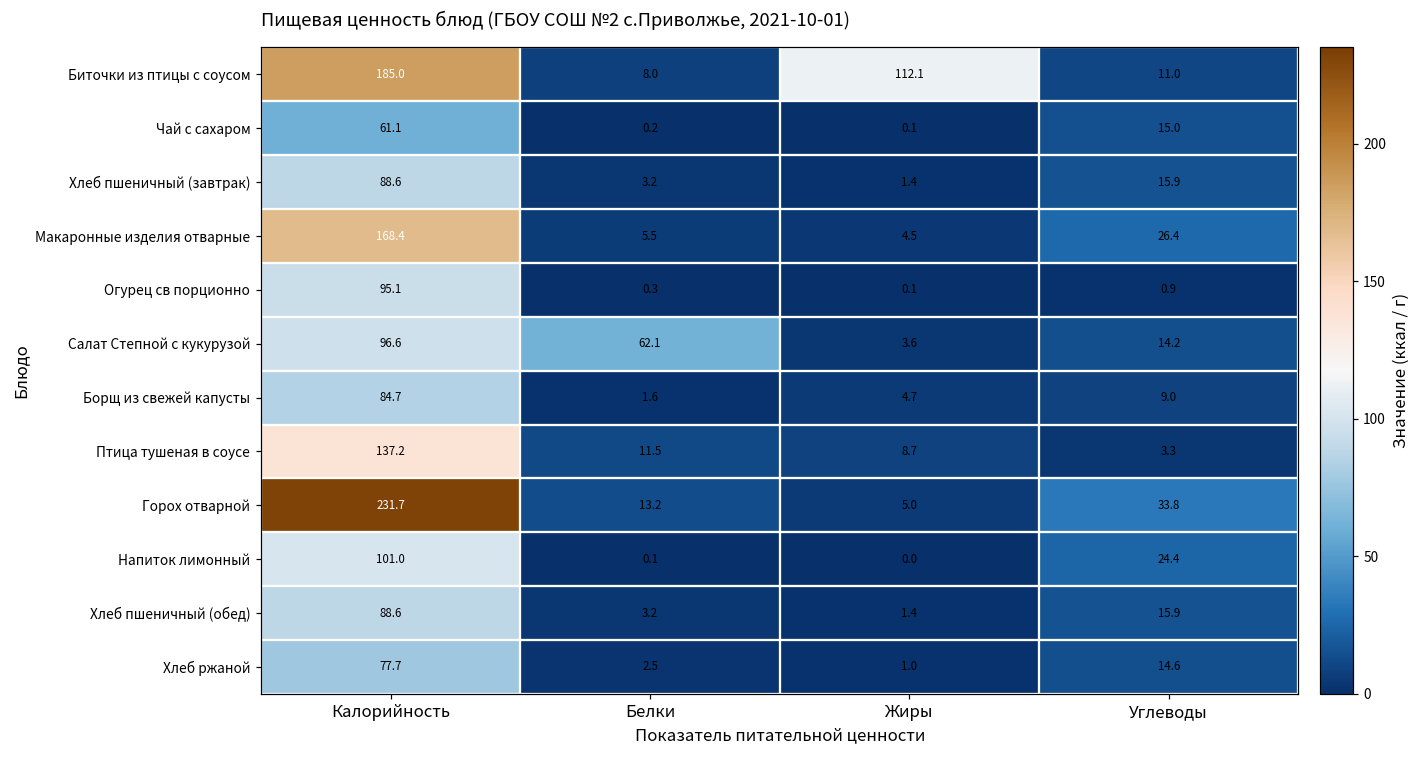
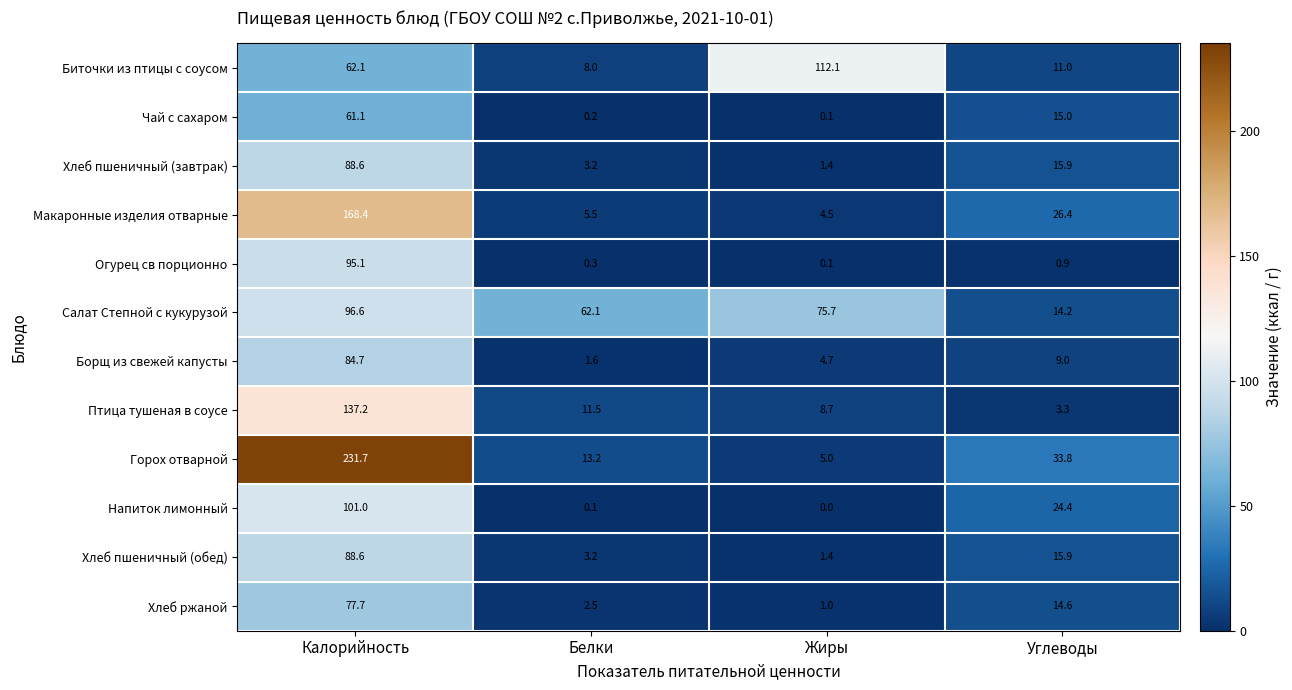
  {
    "Биточки из птицы с соусом": {
-     "Калорийность": 185.0,
+     "Калорийность": 62.1,
      "Белки": 8.0,
      "Жиры": 112.1,
      "Углеводы": 11.0
    },
    "Чай с сахаром": {
      "Калорийность": 61.1,
      "Белки": 0.2,
      "Жиры": 0.1,
      "Углеводы": 15.0
    },
    "Хлеб пшеничный (завтрак)": {
      "Калорийность": 88.6,
      "Белки": 3.2,
      "Жиры": 1.4,
      "Углеводы": 15.9
    },
    "Макаронные изделия отварные": {
      "Калорийность": 168.4,
      "Белки": 5.5,
      "Жиры": 4.5,
      "Углеводы": 26.4
    },
    "Огурец св порционно": {
      "Калорийность": 95.1,
      "Белки": 0.3,
      "Жиры": 0.1,
      "Углеводы": 0.9
    },
    "Салат Степной с кукурузой": {
      "Калорийность": 96.6,
      "Белки": 62.1,
-     "Жиры": 3.6,
+     "Жиры": 75.7,
      "Углеводы": 14.2
    },
    "Борщ из свежей капусты": {
      "Калорийность": 84.7,
      "Белки": 1.6,
      "Жиры": 4.7,
      "Углеводы": 9.0
    },
    "Птица тушеная в соусе": {
      "Калорийность": 137.2,
      "Белки": 11.5,
      "Жиры": 8.7,
      "Углеводы": 3.3
    },
    "Горох отварной": {
      "Калорийность": 231.7,
      "Белки": 13.2,
      "Жиры": 5.0,
      "Углеводы": 33.8
    },
    "Напиток лимонный": {
      "Калорийность": 101.0,
      "Белки": 0.1,
      "Жиры": 0.0,
      "Углеводы": 24.4
    },
    "Хлеб пшеничный (обед)": {
      "Калорийность": 88.6,
      "Белки": 3.2,
      "Жиры": 1.4,
      "Углеводы": 15.9
    },
    "Хлеб ржаной": {
      "Калорийность": 77.7,
      "Белки": 2.5,
      "Жиры": 1.0,
      "Углеводы": 14.6
    }
  }
